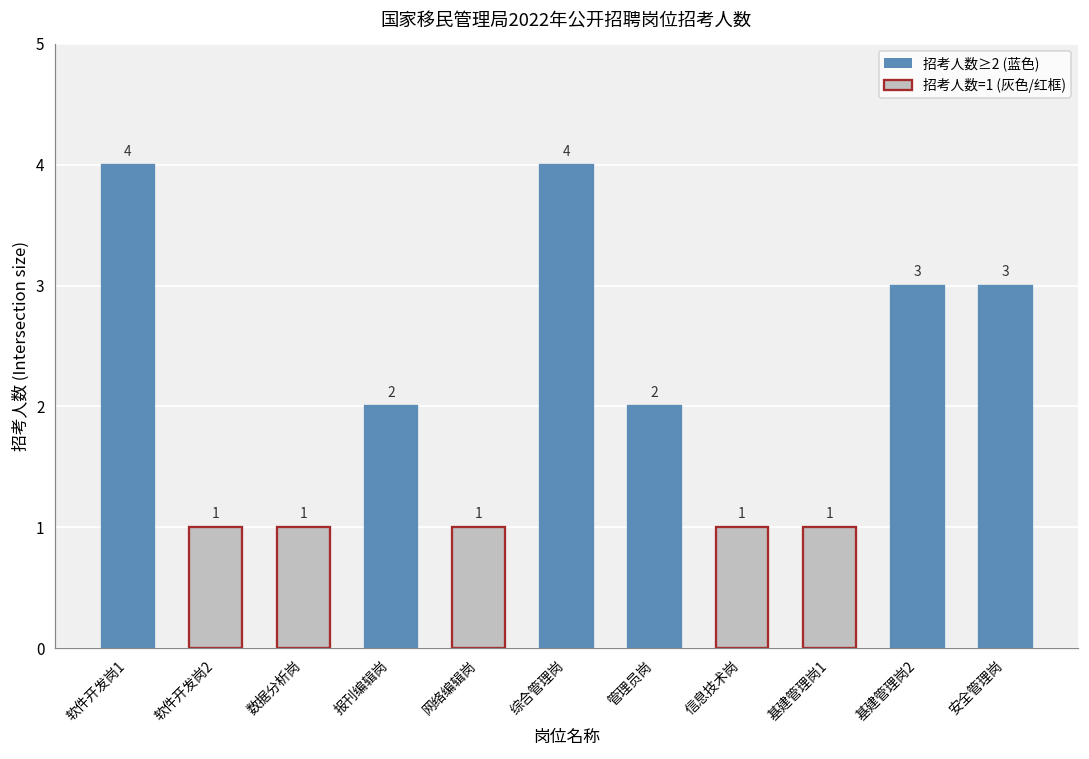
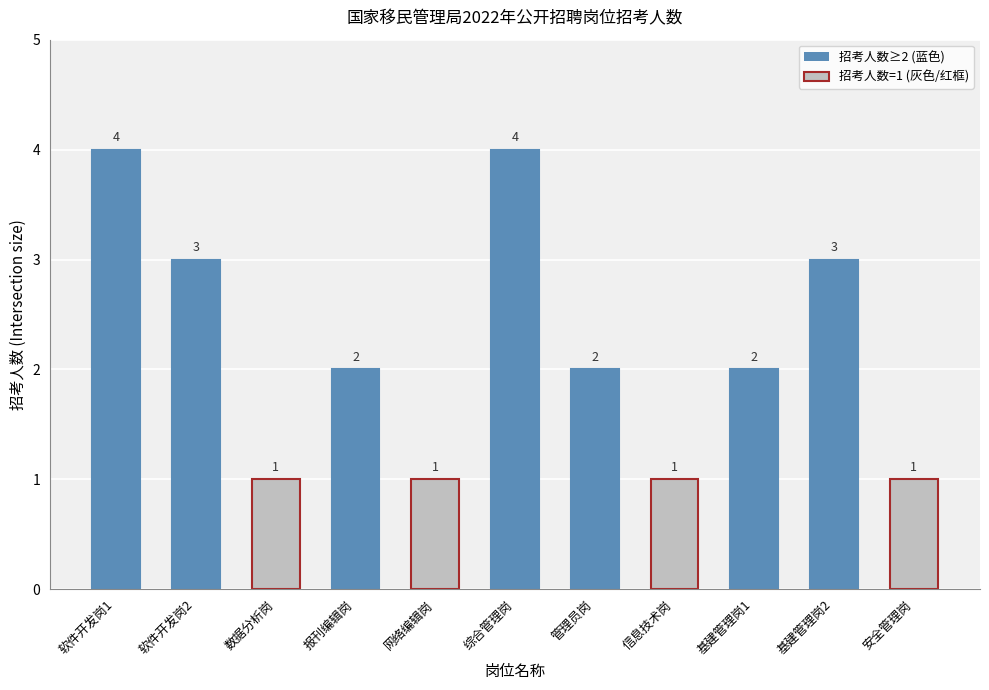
  {
    "软件开发岗1": 4,
-   "软件开发岗2": 1,
+   "软件开发岗2": 3,
    "数据分析岗": 1,
    "报刊编辑岗": 2,
    "网络编辑岗": 1,
    "综合管理岗": 4,
    "管理员岗": 2,
    "信息技术岗": 1,
-   "基建管理岗1": 1,
+   "基建管理岗1": 2,
    "基建管理岗2": 3,
-   "安全管理岗": 3
+   "安全管理岗": 1
  }
